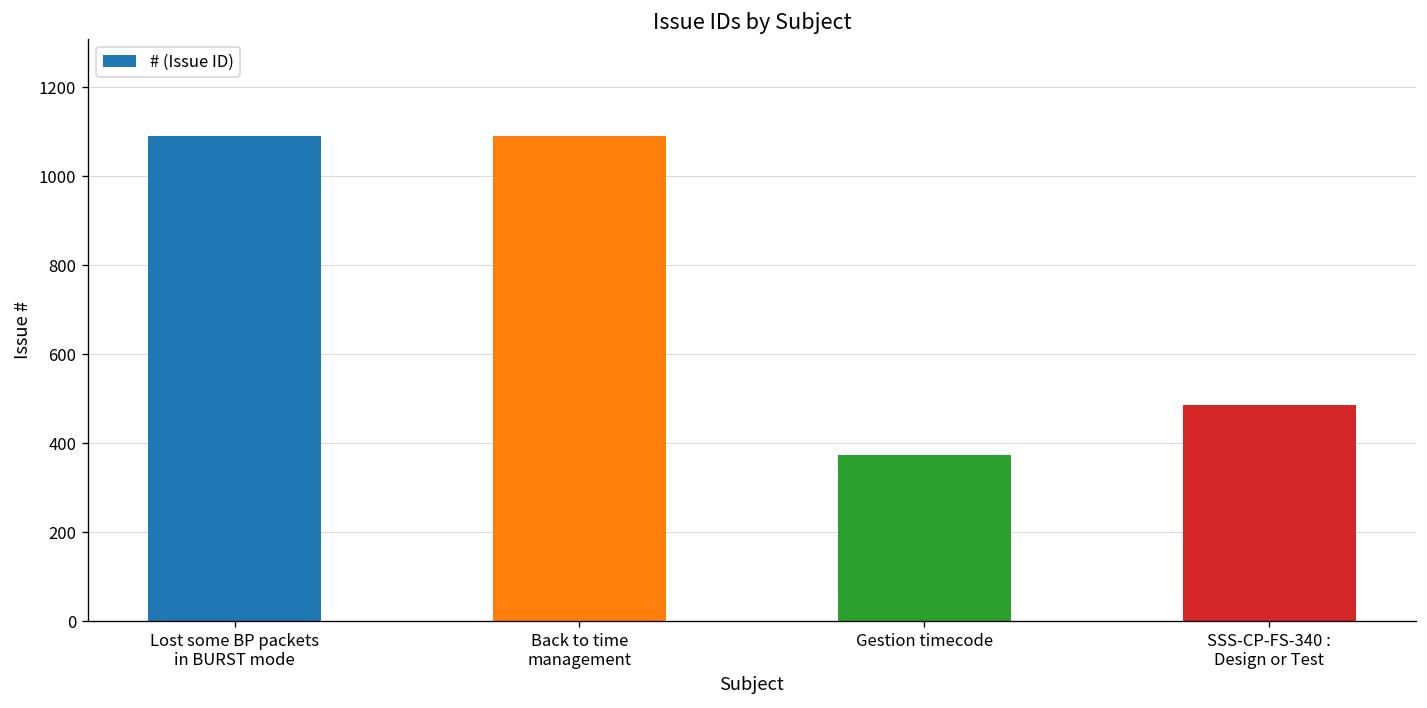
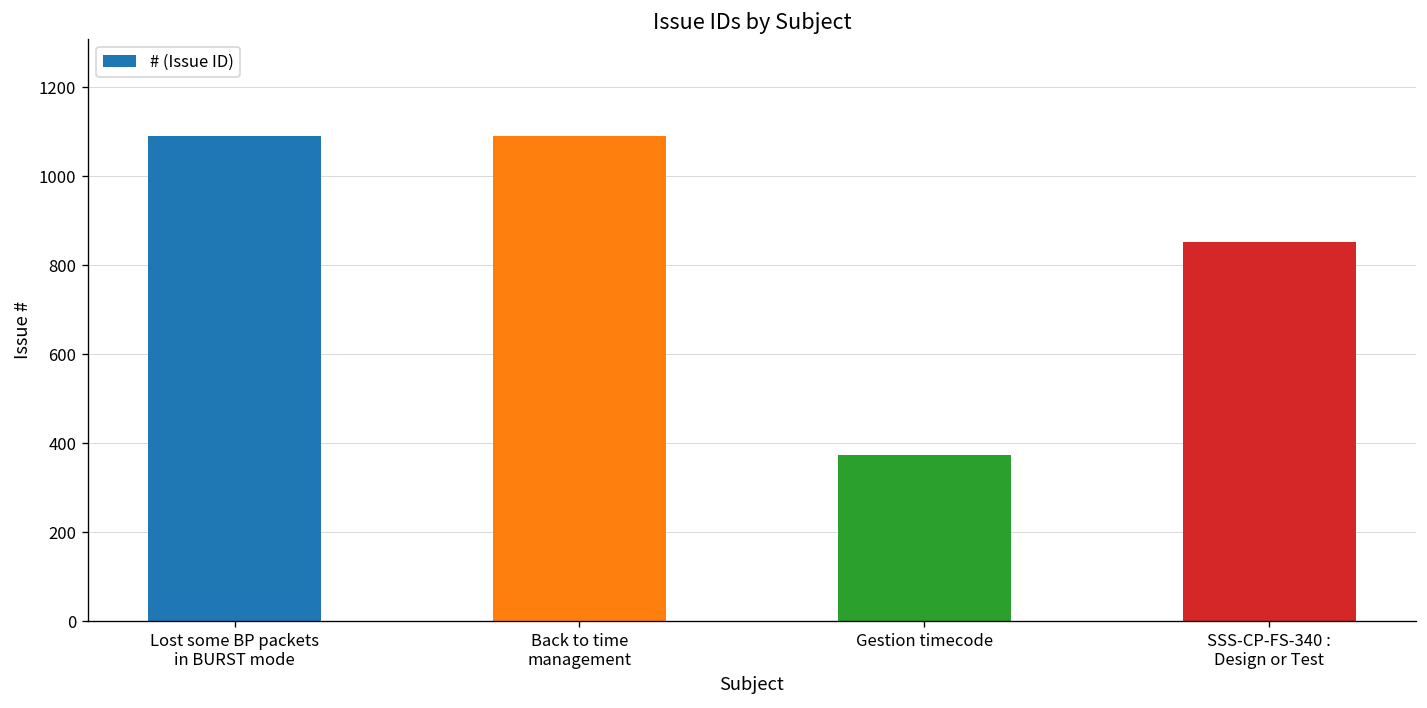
  {
    "Lost some BP packets in BURST mode": 1090,
    "Back to time management": 1090,
    "Gestion timecode": 370,
-   "SSS-CP-FS-340 : Design or Test": 490
+   "SSS-CP-FS-340 : Design or Test": 850
  }
